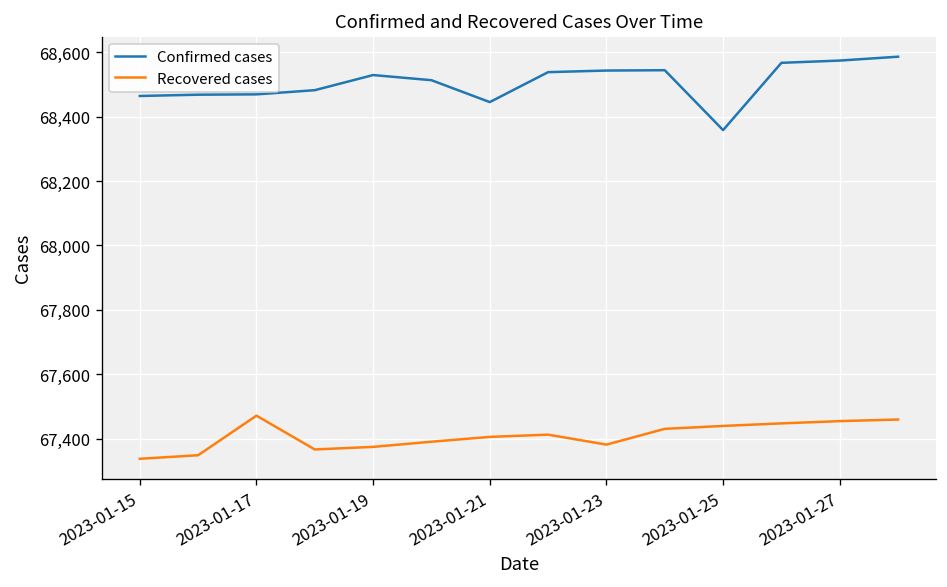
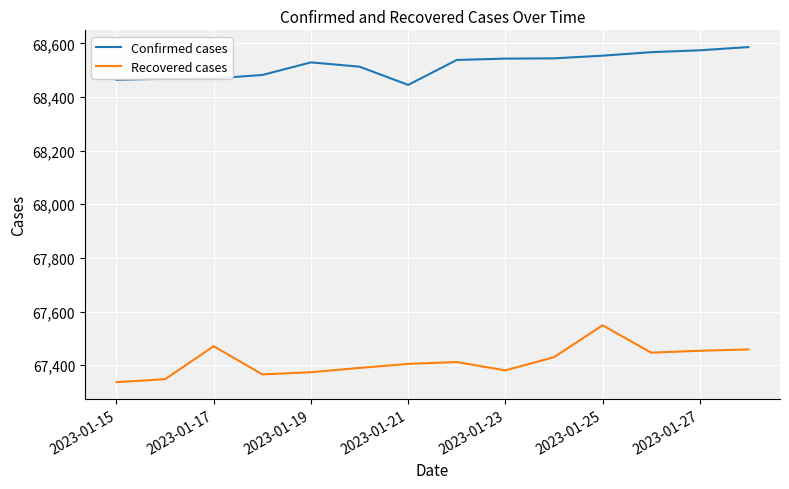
  {
    "Confirmed cases": {
      "2023-01-15": "68,460",
      "2023-01-19": "68,530",
      "2023-01-21": "68,450",
      "2023-01-23": "68,540",
-     "2023-01-25": "68,360",
+     "2023-01-25": "68,550",
      "2023-01-27": "68,570"
    },
    "Recovered cases": {
      "2023-01-15": "67,340",
      "2023-01-17": "67,470",
      "2023-01-19": "67,370",
      "2023-01-21": "67,410",
      "2023-01-23": "67,380",
-     "2023-01-25": "67,440",
+     "2023-01-25": "67,550",
      "2023-01-27": "67,450"
    }
  }
